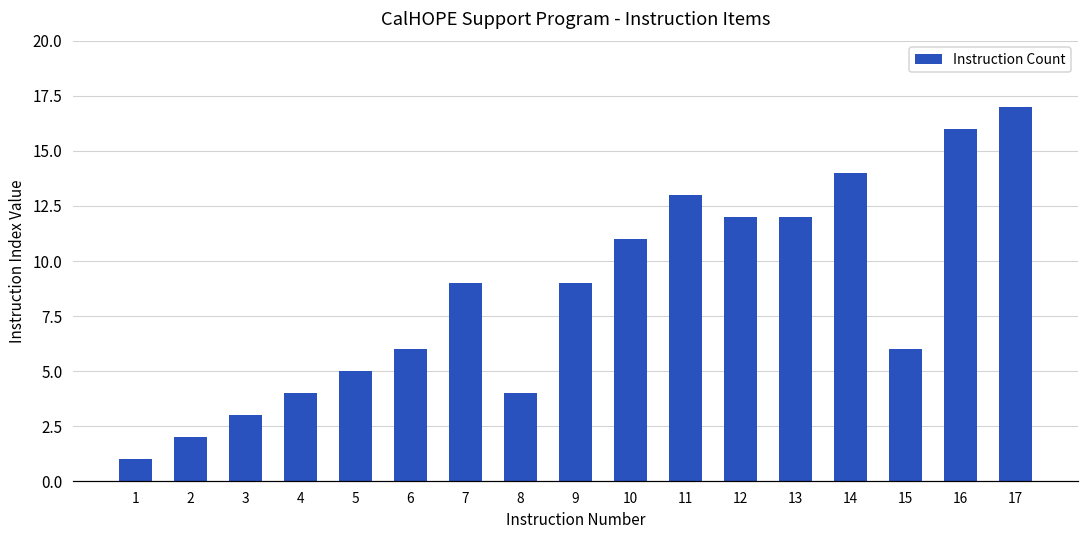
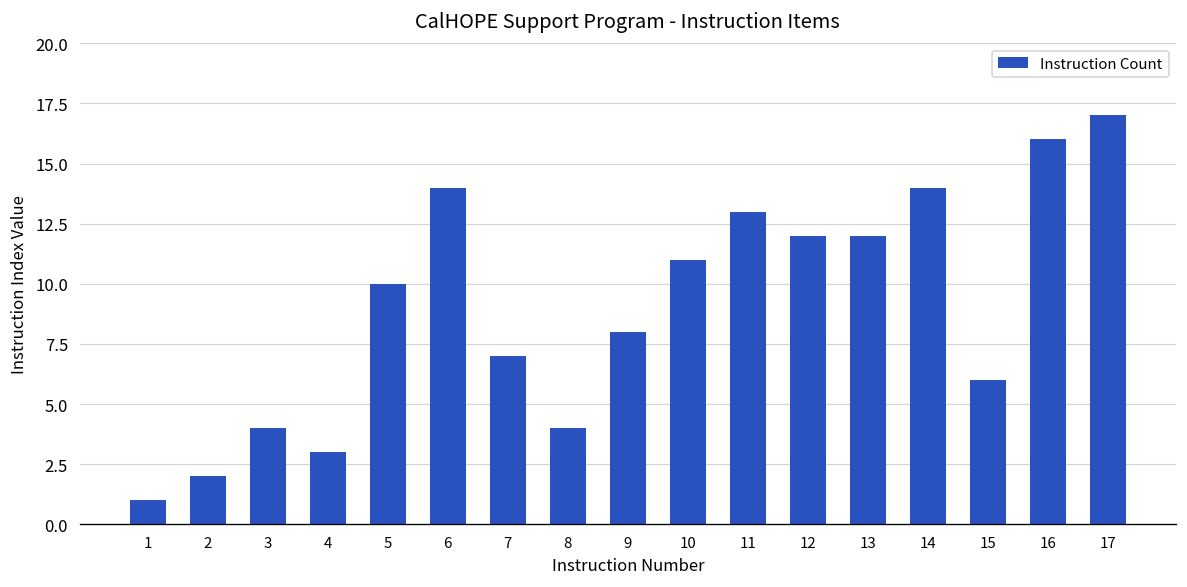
  {
    "1": 1,
    "2": 2,
-   "3": 3,
-   "4": 4,
-   "5": 5,
-   "6": 6,
-   "7": 9,
+   "3": 4,
+   "4": 3,
+   "5": 10,
+   "6": 14,
+   "7": 7,
    "8": 4,
-   "9": 9,
+   "9": 8,
    "10": 11,
    "11": 13,
    "12": 12,
    "13": 12,
    "14": 14,
    "15": 6,
    "16": 16,
    "17": 17
  }
